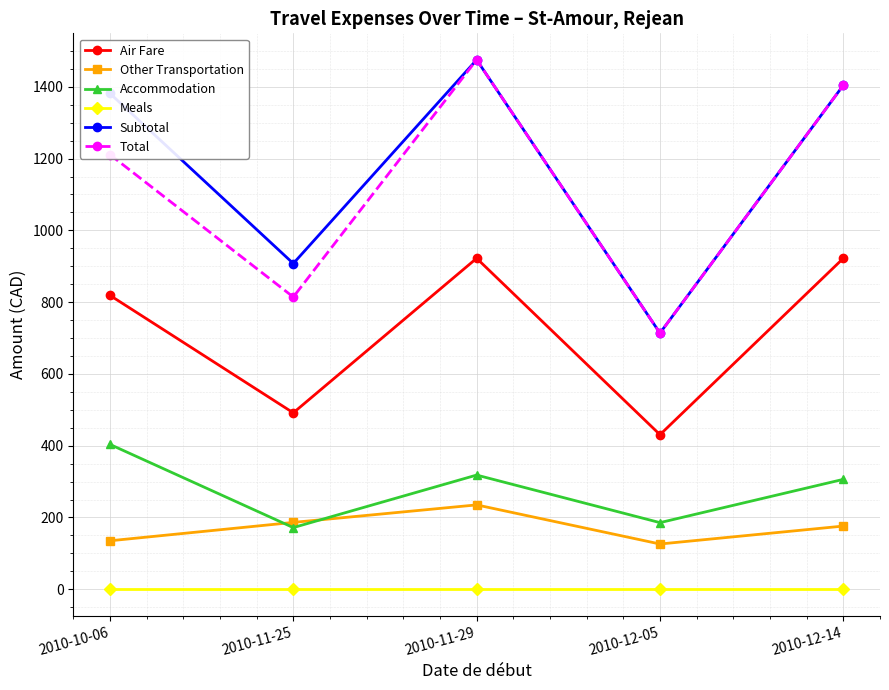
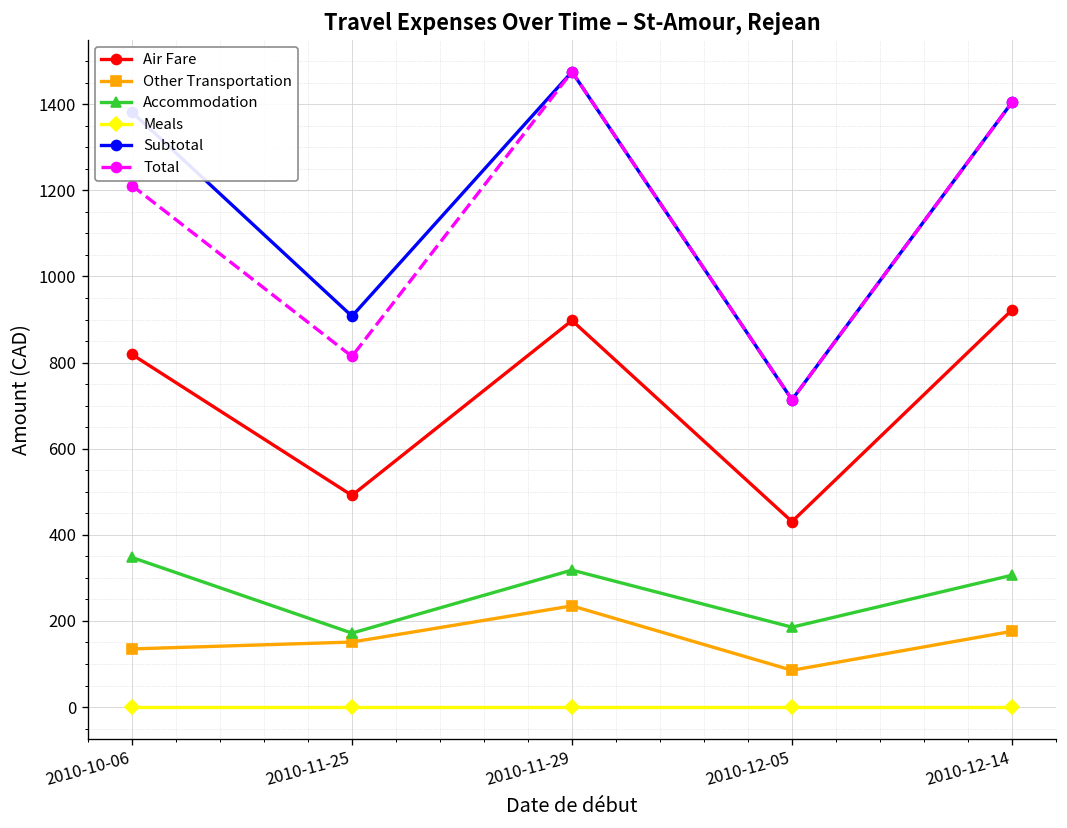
  {
    "Air Fare": {
      "2010-10-06": 820,
      "2010-11-25": 490,
-     "2010-11-29": 920,
+     "2010-11-29": 900,
      "2010-12-05": 430,
      "2010-12-14": 920
    },
    "Other Transportation": {
      "2010-10-06": 140,
-     "2010-11-25": 190,
+     "2010-11-25": 150,
      "2010-11-29": 240,
-     "2010-12-05": 130,
+     "2010-12-05": 90,
      "2010-12-14": 180
    },
    "Accommodation": {
-     "2010-10-06": 400,
+     "2010-10-06": 350,
      "2010-11-25": 170,
      "2010-11-29": 320,
      "2010-12-05": 190,
      "2010-12-14": 310
    },
    "Meals": {
      "2010-10-06": 0,
      "2010-11-25": 0,
      "2010-11-29": 0,
      "2010-12-05": 0,
      "2010-12-14": 0
    },
    "Subtotal": {
      "2010-11-25": 910
    },
    "Total": {
      "2010-11-25": 810
    }
  }
